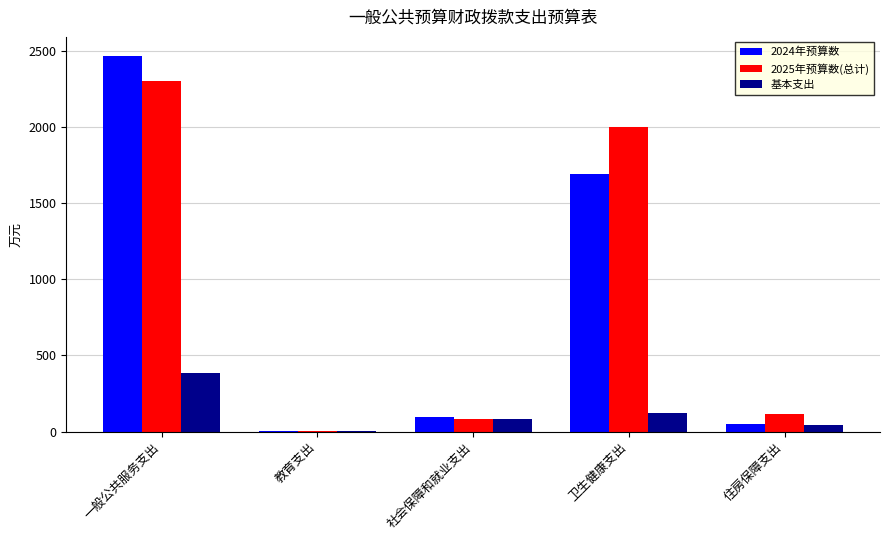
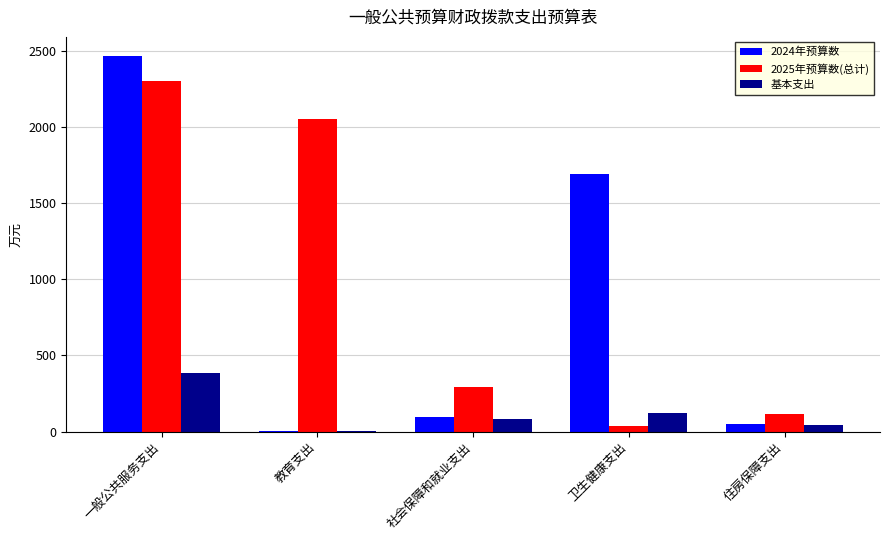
  {
    "2024年预算数": {
      "一般公共服务支出": 2470,
      "社会保障和就业支出": 100,
      "卫生健康支出": 1690,
      "住房保障支出": 50
    },
    "2025年预算数(总计)": {
      "一般公共服务支出": 2300,
-     "教育支出": 0,
-     "社会保障和就业支出": 80,
-     "卫生健康支出": 2000,
+     "教育支出": 2050,
+     "社会保障和就业支出": 290,
+     "卫生健康支出": 40,
      "住房保障支出": 110
    },
    "基本支出": {
      "一般公共服务支出": 380,
      "社会保障和就业支出": 80,
      "卫生健康支出": 120,
      "住房保障支出": 40
    }
  }
